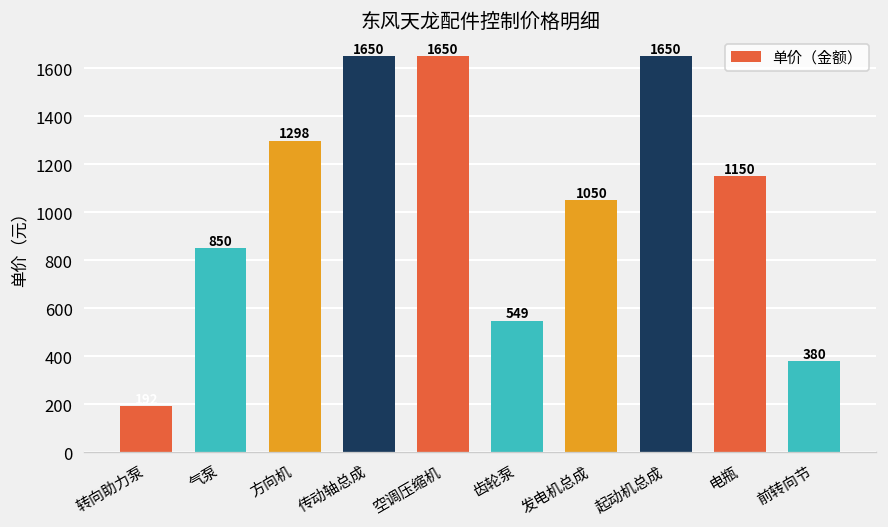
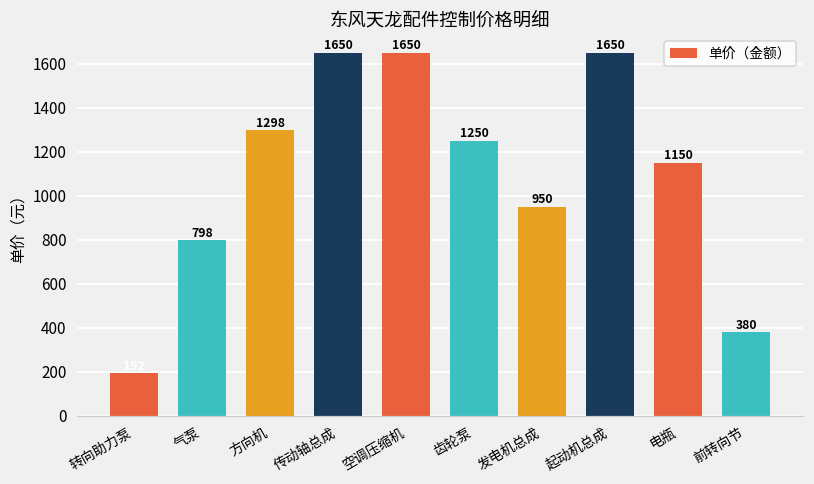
  {
-   "气泵": 850,
+   "气泵": 798,
    "方向机": 1298,
    "传动轴总成": 1650,
    "空调压缩机": 1650,
-   "齿轮泵": 549,
-   "发电机总成": 1050,
+   "齿轮泵": 1250,
+   "发电机总成": 950,
    "起动机总成": 1650,
    "电瓶": 1150,
    "前转向节": 380
  }
